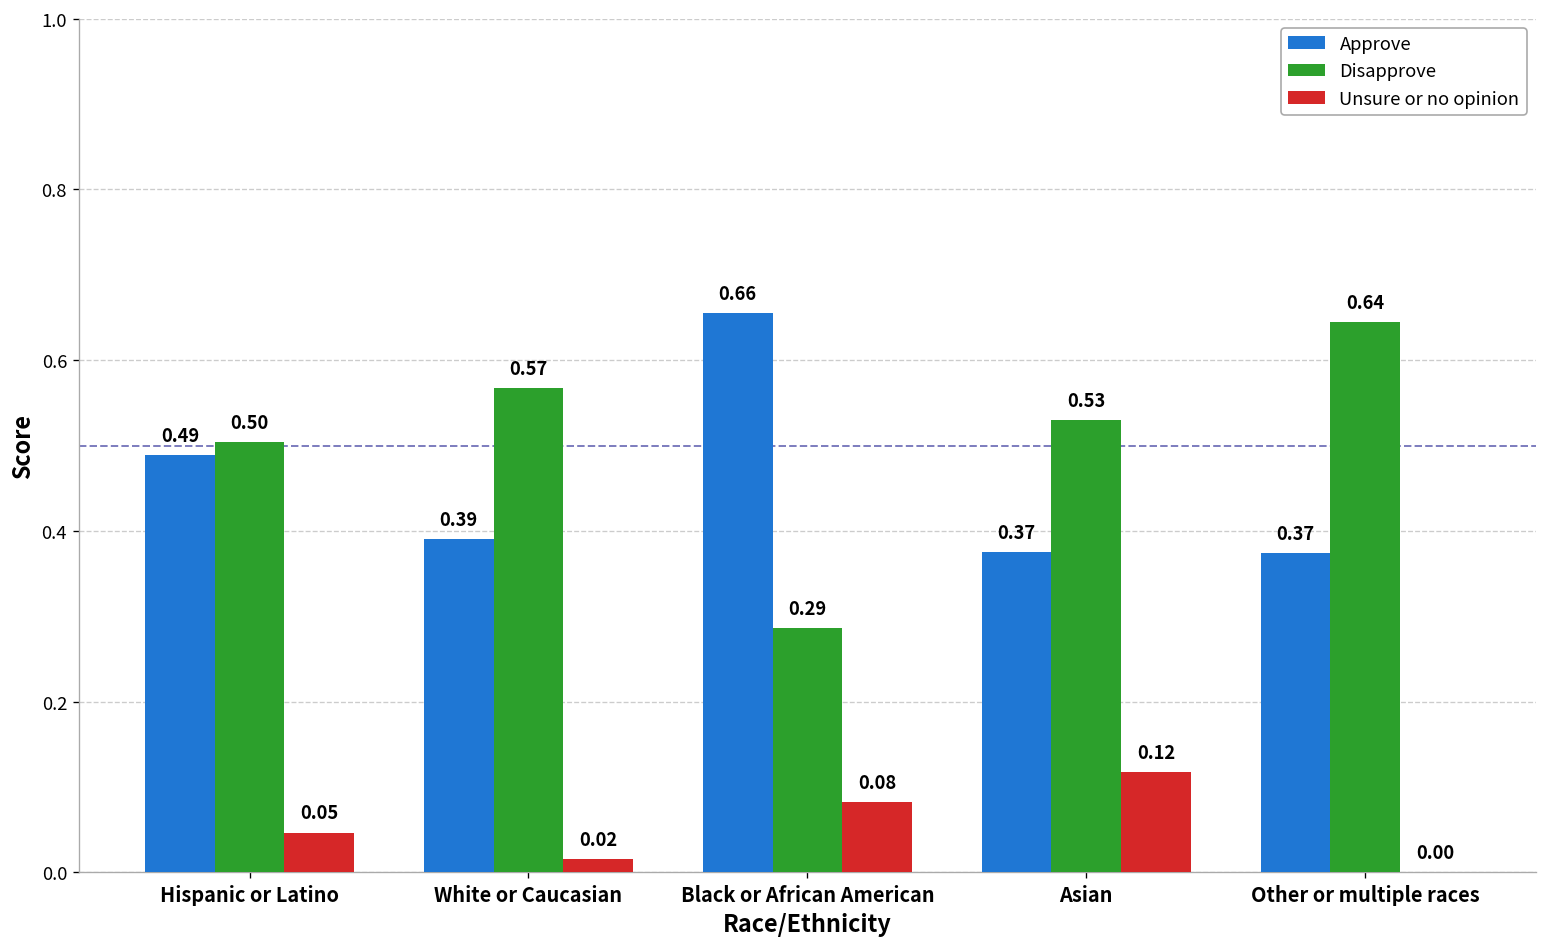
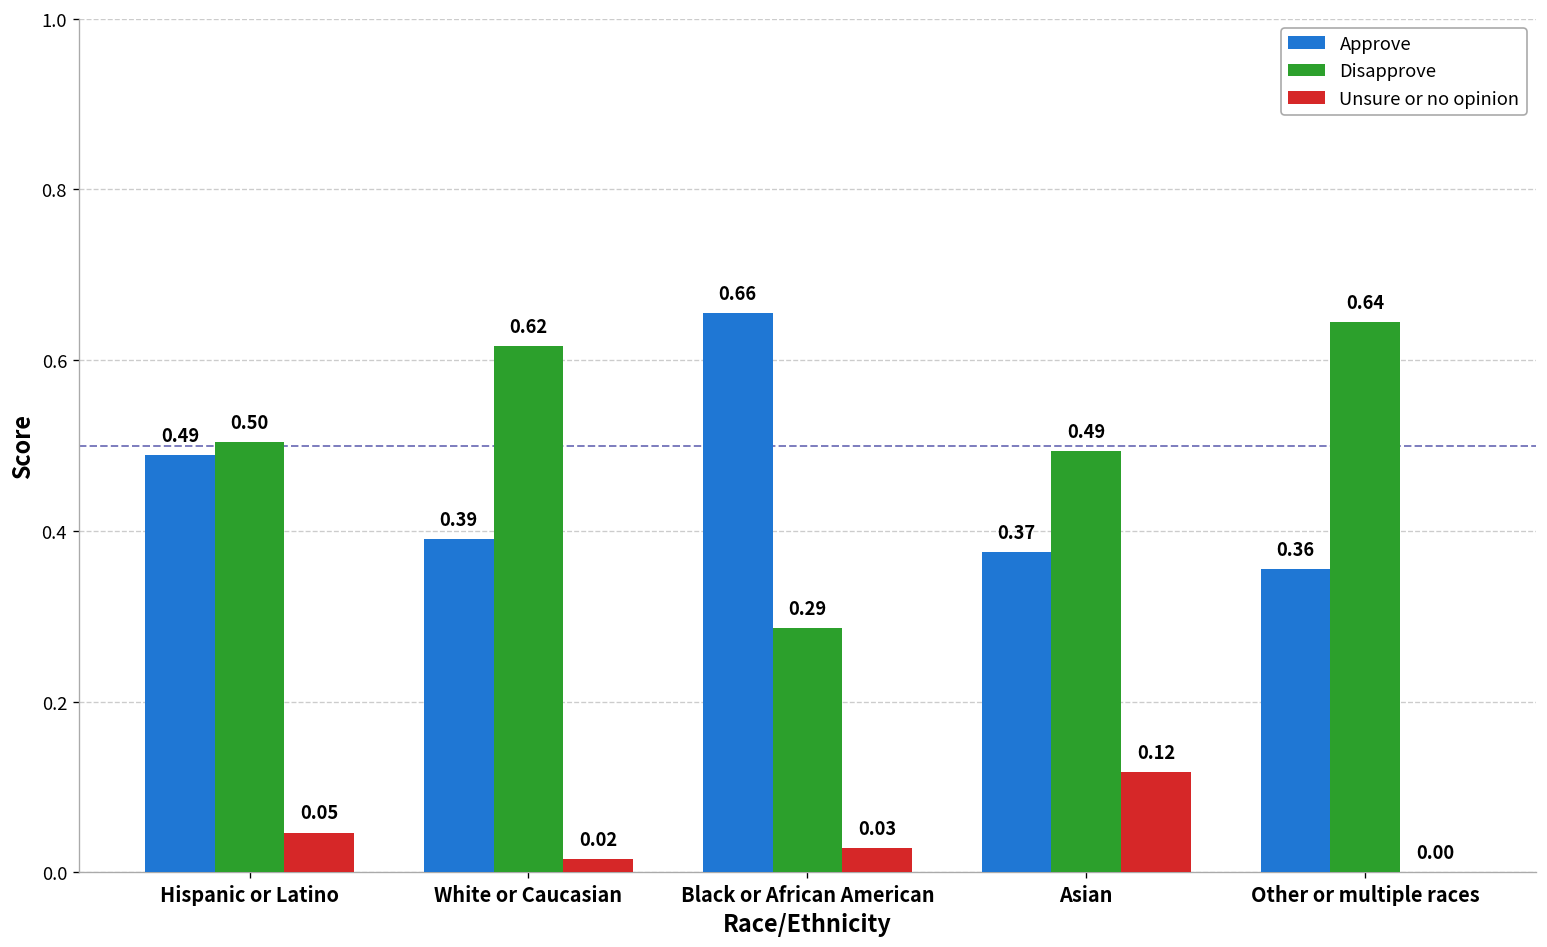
  {
    "Approve": {
      "Hispanic or Latino": 0.49,
      "White or Caucasian": 0.39,
      "Black or African American": 0.66,
      "Asian": 0.37,
-     "Other or multiple races": 0.37
+     "Other or multiple races": 0.36
    },
    "Disapprove": {
      "Hispanic or Latino": 0.50,
-     "White or Caucasian": 0.57,
+     "White or Caucasian": 0.62,
      "Black or African American": 0.29,
-     "Asian": 0.53,
+     "Asian": 0.49,
      "Other or multiple races": 0.64
    },
    "Unsure or no opinion": {
      "Hispanic or Latino": 0.05,
      "White or Caucasian": 0.02,
-     "Black or African American": 0.08,
+     "Black or African American": 0.03,
      "Asian": 0.12,
      "Other or multiple races": 0.00
    }
  }
